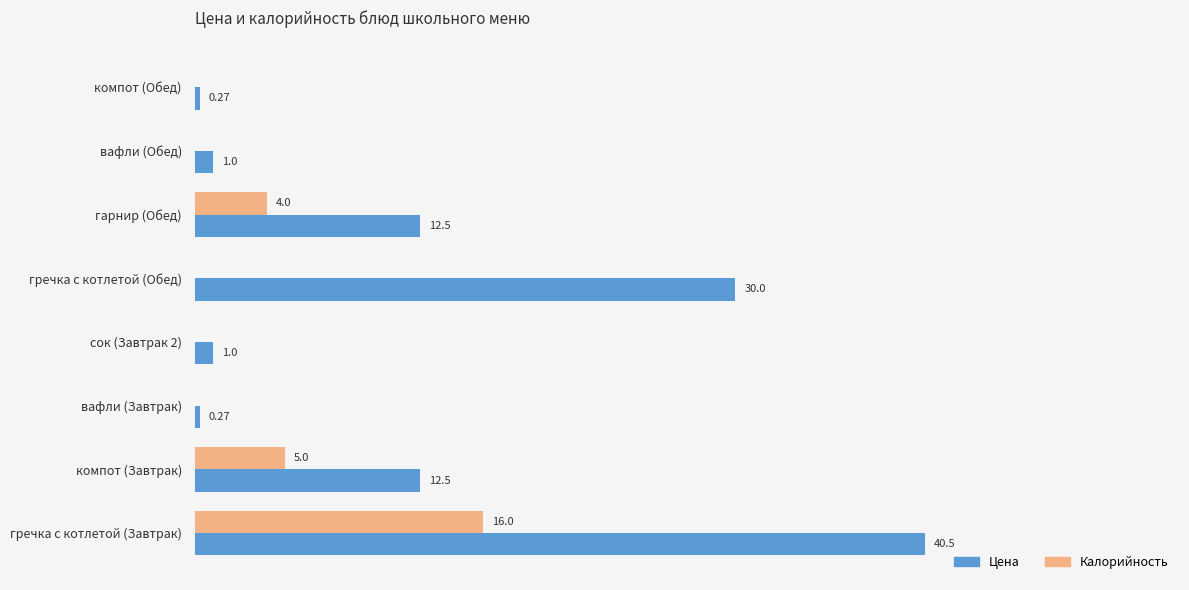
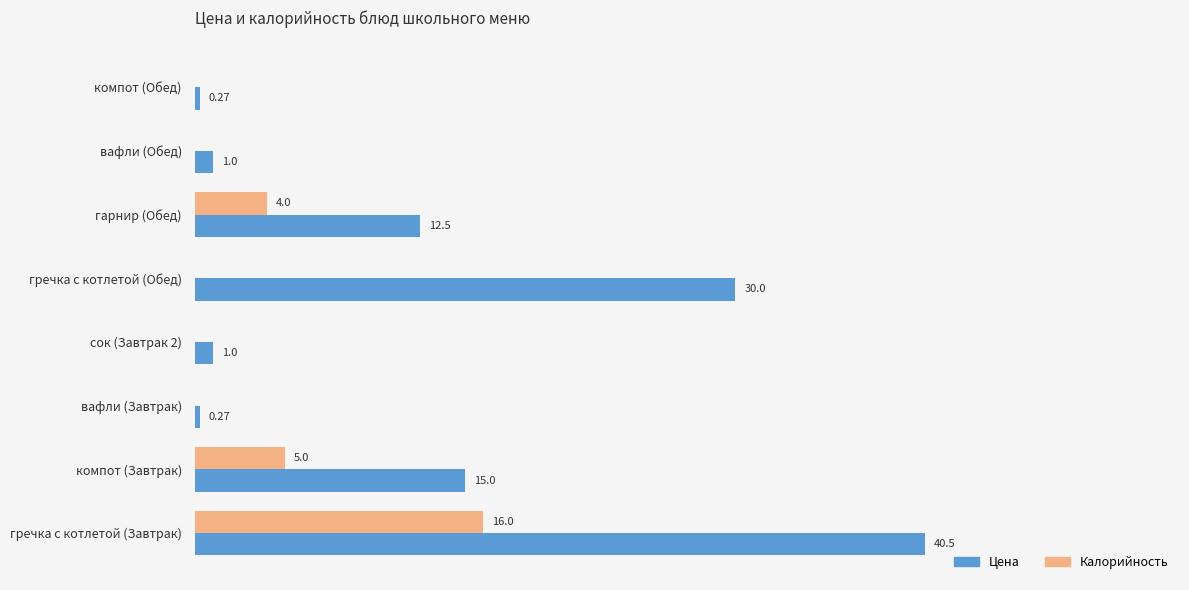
  {
    "Цена": {
      "компот (Обед)": 0.27,
      "вафли (Обед)": 1.0,
      "гарнир (Обед)": 12.5,
      "гречка с котлетой (Обед)": 30.0,
      "сок (Завтрак 2)": 1.0,
      "вафли (Завтрак)": 0.27,
-     "компот (Завтрак)": 12.5,
+     "компот (Завтрак)": 15.0,
      "гречка с котлетой (Завтрак)": 40.5
    },
    "Калорийность": {
      "гарнир (Обед)": 4.0,
      "компот (Завтрак)": 5.0,
      "гречка с котлетой (Завтрак)": 16.0
    }
  }
